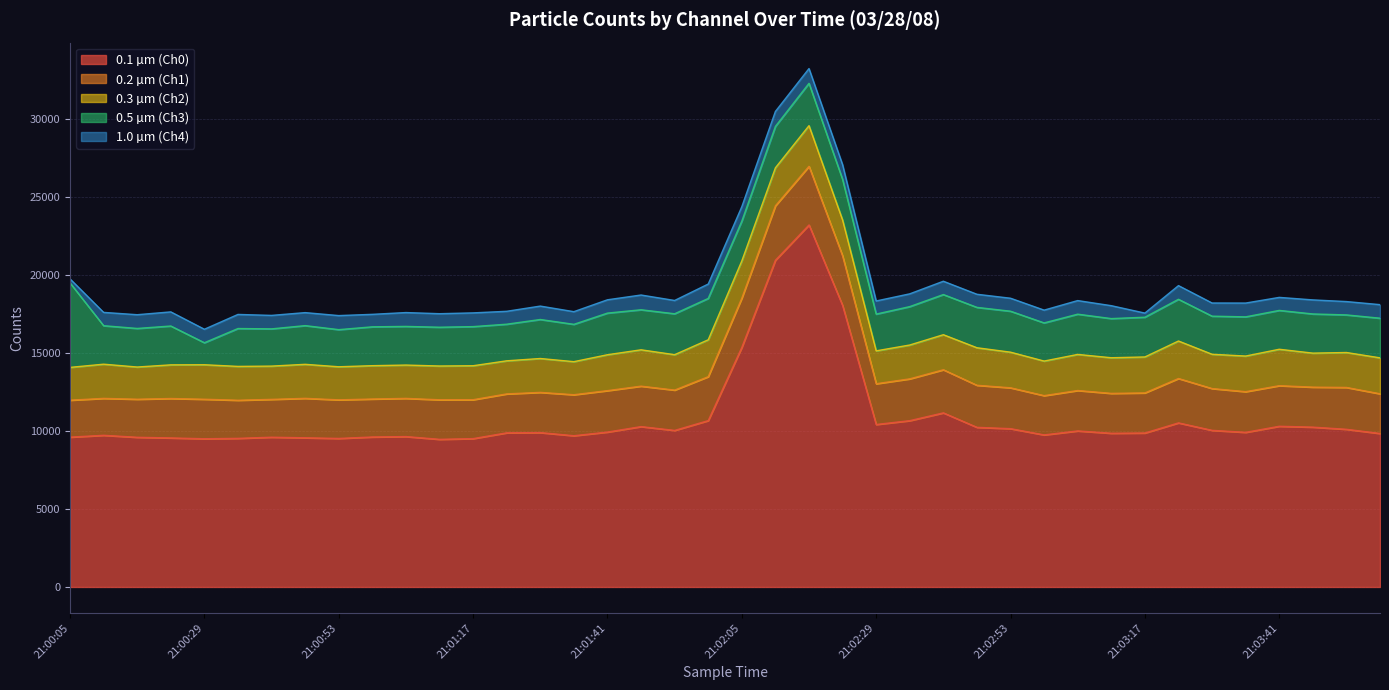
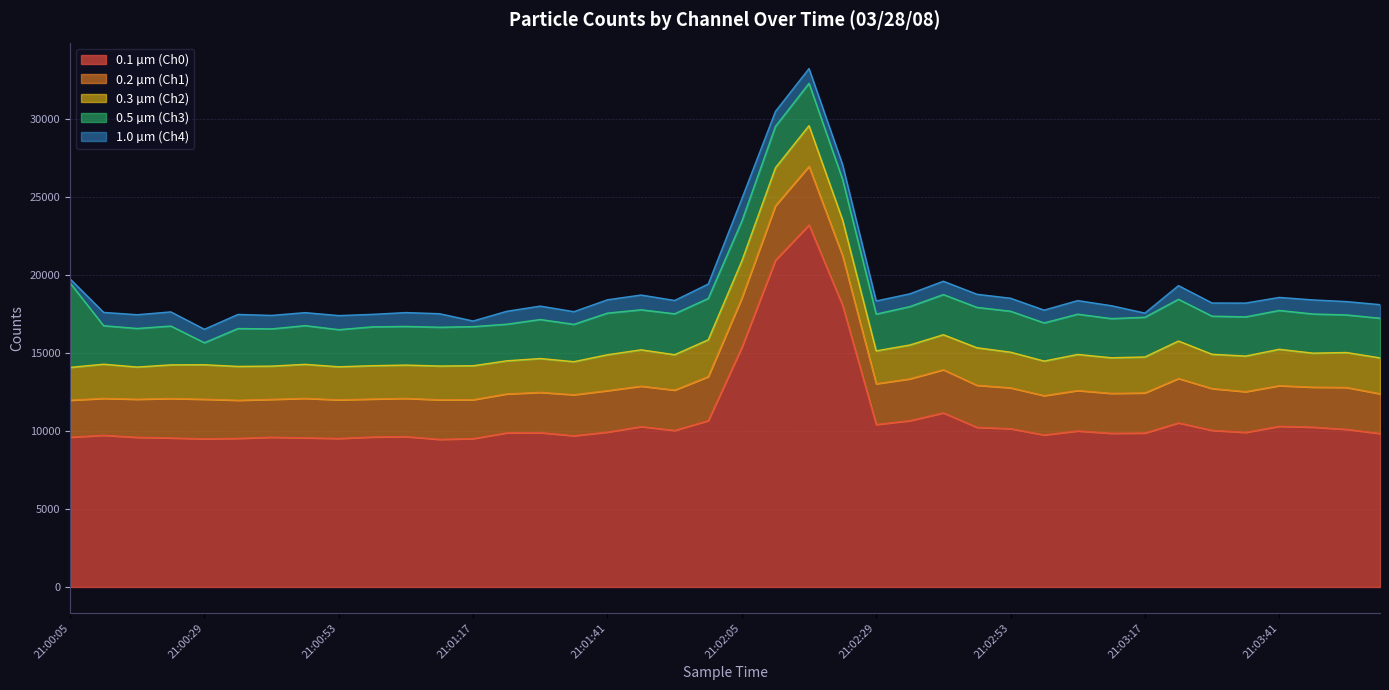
  {
    "0.5 µm (Ch3)": {
      "21:00:05": 5400,
      "21:00:29": 1400,
      "21:00:53": 2400,
      "21:01:17": 2500,
      "21:01:41": 2700,
      "21:02:05": 2600,
      "21:02:29": 2400,
      "21:02:53": 2600,
      "21:03:17": 2500,
      "21:03:41": 2500
    },
    "1.0 µm (Ch4)": {
      "21:00:05": 300,
      "21:00:29": 900,
      "21:00:53": 900,
-     "21:01:17": 900,
+     "21:01:17": 400,
      "21:01:41": 900,
-     "21:02:05": 900,
+     "21:02:05": 1400,
      "21:02:29": 800,
      "21:02:53": 800,
      "21:03:17": 300,
      "21:03:41": 800
    }
  }
